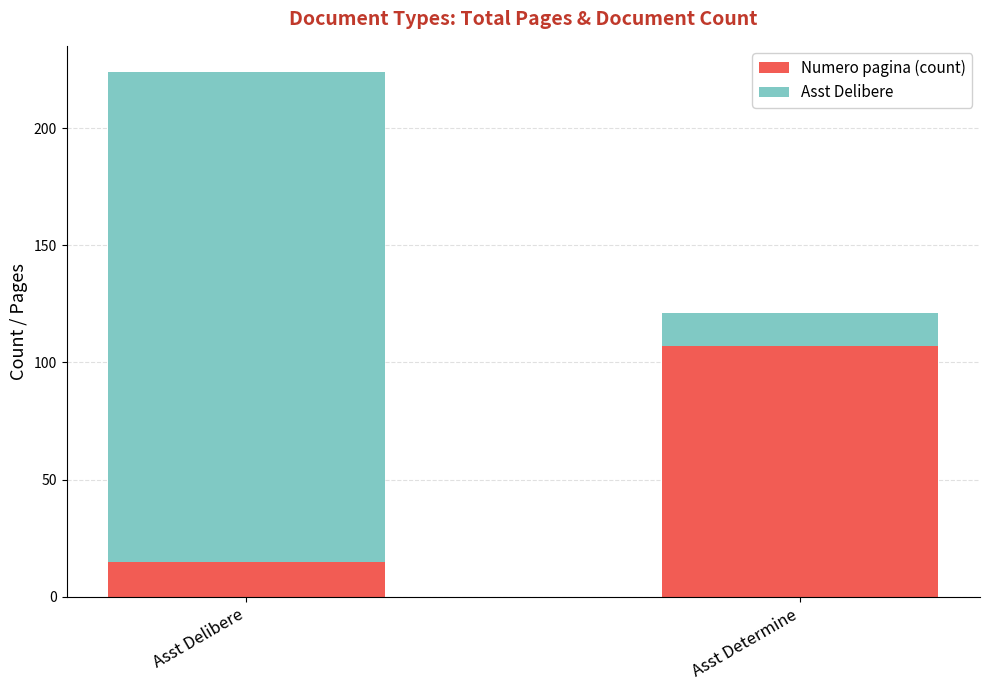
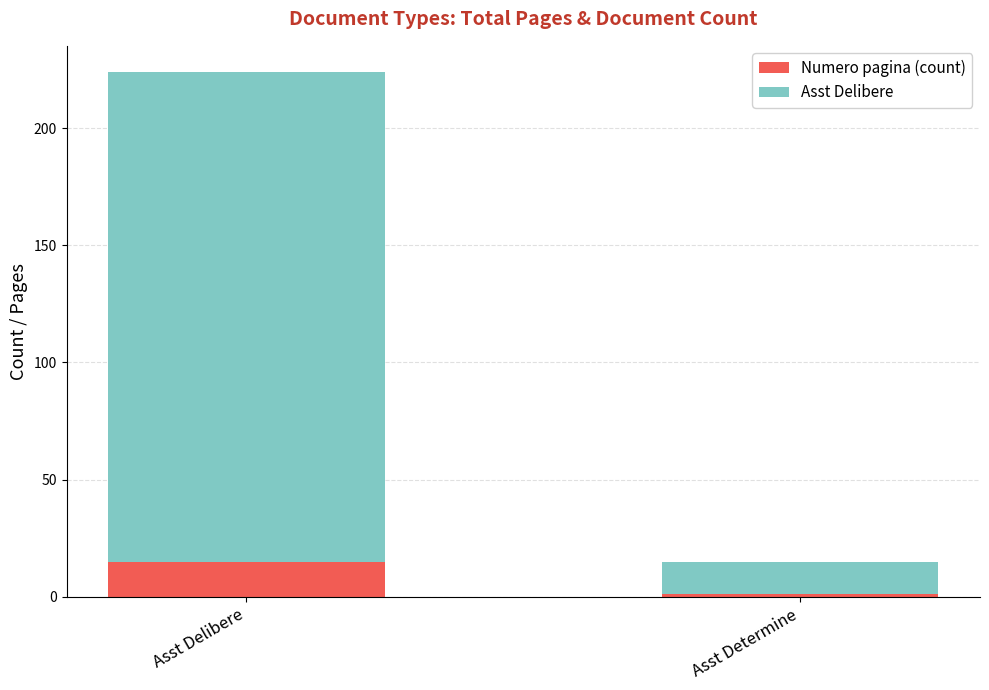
  {
    "Numero pagina (count)": {
      "Asst Delibere": 15,
-     "Asst Determine": 107
+     "Asst Determine": 1
    },
    "Asst Delibere": {
      "Asst Delibere": 209,
      "Asst Determine": 14
    }
  }
